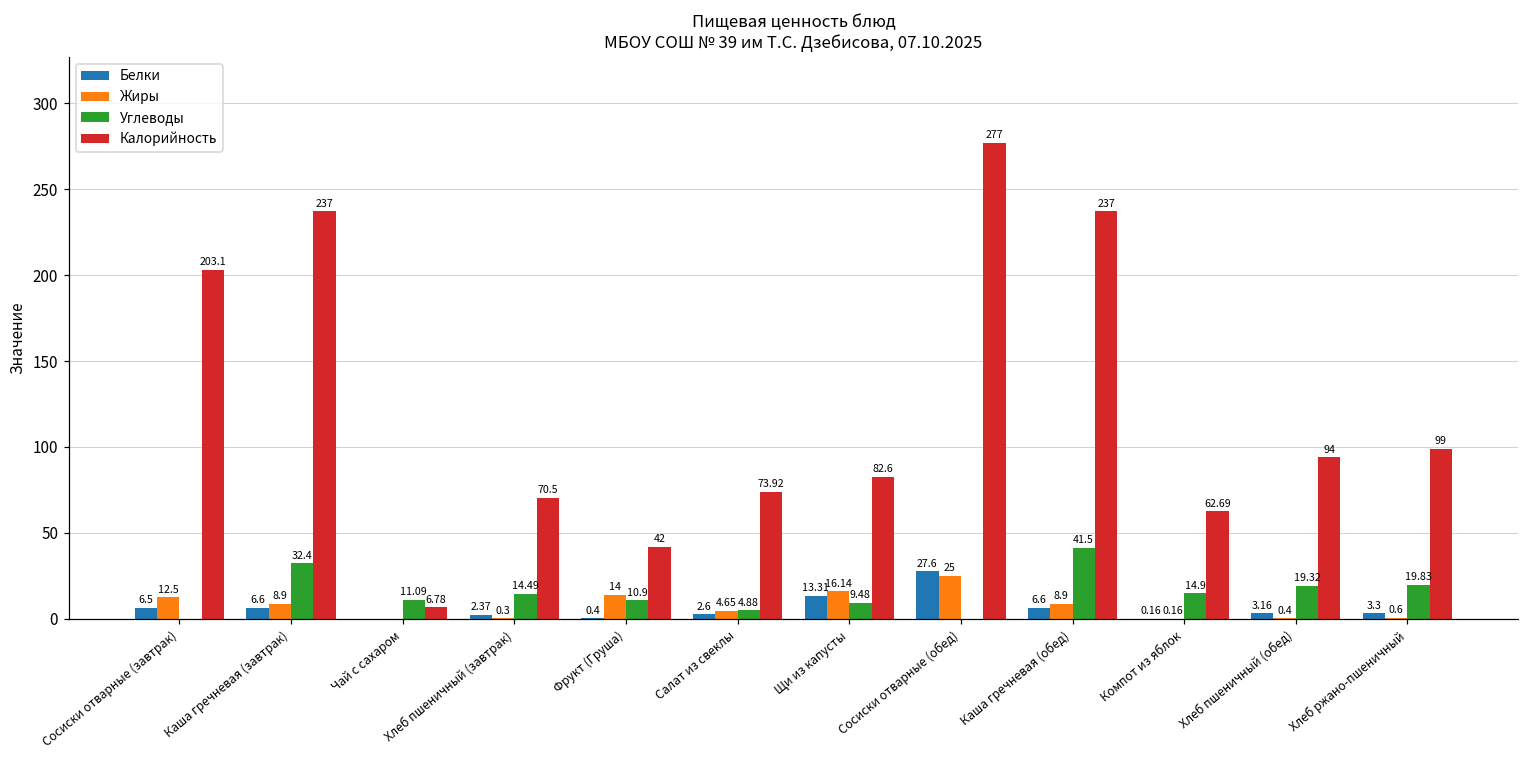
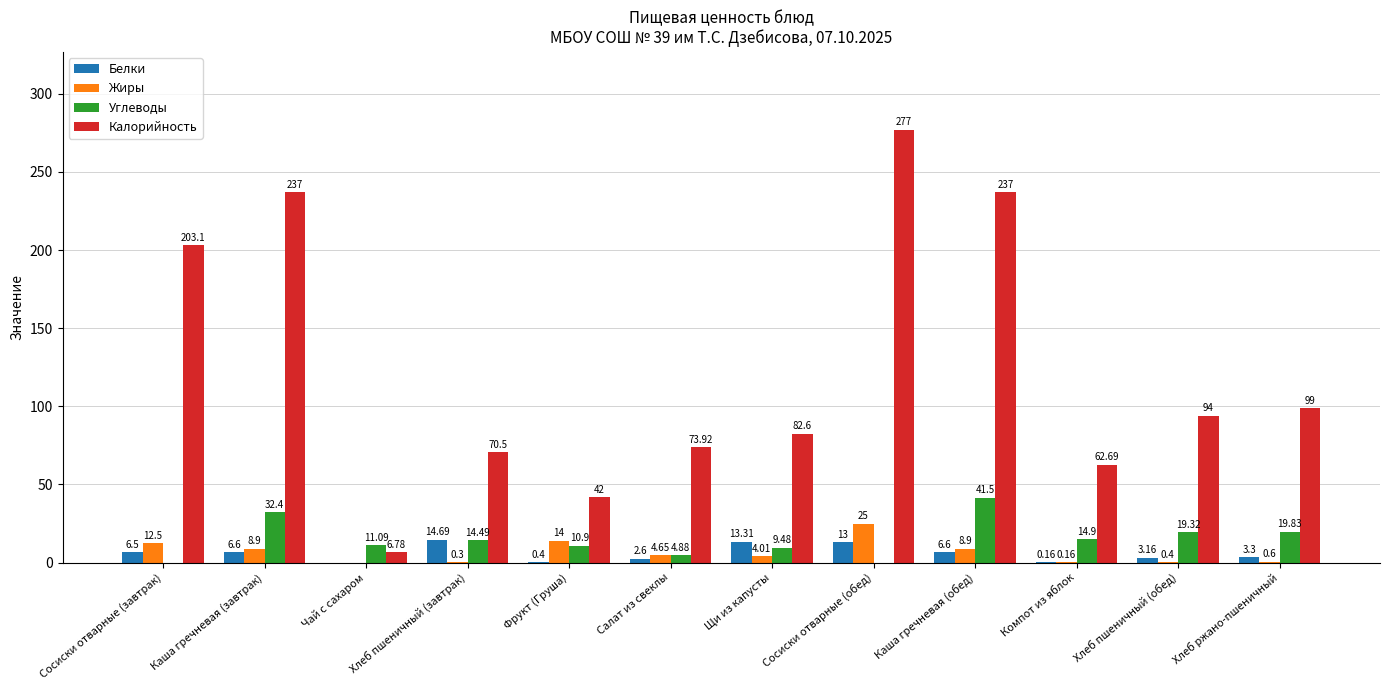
  {
    "Белки": {
      "Сосиски отварные (завтрак)": 6.5,
      "Каша гречневая (завтрак)": 6.6,
-     "Хлеб пшеничный (завтрак)": 2.37,
+     "Хлеб пшеничный (завтрак)": 14.69,
      "Фрукт (Груша)": 0.4,
      "Салат из свеклы": 2.6,
      "Щи из капусты": 13.31,
-     "Сосиски отварные (обед)": 27.6,
+     "Сосиски отварные (обед)": 13,
      "Каша гречневая (обед)": 6.6,
      "Компот из яблок": 0.16,
      "Хлеб пшеничный (обед)": 3.16,
      "Хлеб ржано-пшеничный": 3.3
    },
    "Жиры": {
      "Сосиски отварные (завтрак)": 12.5,
      "Каша гречневая (завтрак)": 8.9,
      "Хлеб пшеничный (завтрак)": 0.3,
      "Фрукт (Груша)": 14,
      "Салат из свеклы": 4.65,
-     "Щи из капусты": 16.14,
+     "Щи из капусты": 4.01,
      "Сосиски отварные (обед)": 25,
      "Каша гречневая (обед)": 8.9,
      "Компот из яблок": 0.16,
      "Хлеб пшеничный (обед)": 0.4,
      "Хлеб ржано-пшеничный": 0.6
    },
    "Углеводы": {
      "Каша гречневая (завтрак)": 32.4,
      "Чай с сахаром": 11.09,
      "Хлеб пшеничный (завтрак)": 14.49,
      "Фрукт (Груша)": 10.9,
      "Салат из свеклы": 4.88,
      "Щи из капусты": 9.48,
      "Каша гречневая (обед)": 41.5,
      "Компот из яблок": 14.9,
      "Хлеб пшеничный (обед)": 19.32,
      "Хлеб ржано-пшеничный": 19.83
    },
    "Калорийность": {
      "Сосиски отварные (завтрак)": 203.1,
      "Каша гречневая (завтрак)": 237,
      "Чай с сахаром": 6.78,
      "Хлеб пшеничный (завтрак)": 70.5,
      "Фрукт (Груша)": 42,
      "Салат из свеклы": 73.92,
      "Щи из капусты": 82.6,
      "Сосиски отварные (обед)": 277,
      "Каша гречневая (обед)": 237,
      "Компот из яблок": 62.69,
      "Хлеб пшеничный (обед)": 94,
      "Хлеб ржано-пшеничный": 99
    }
  }
